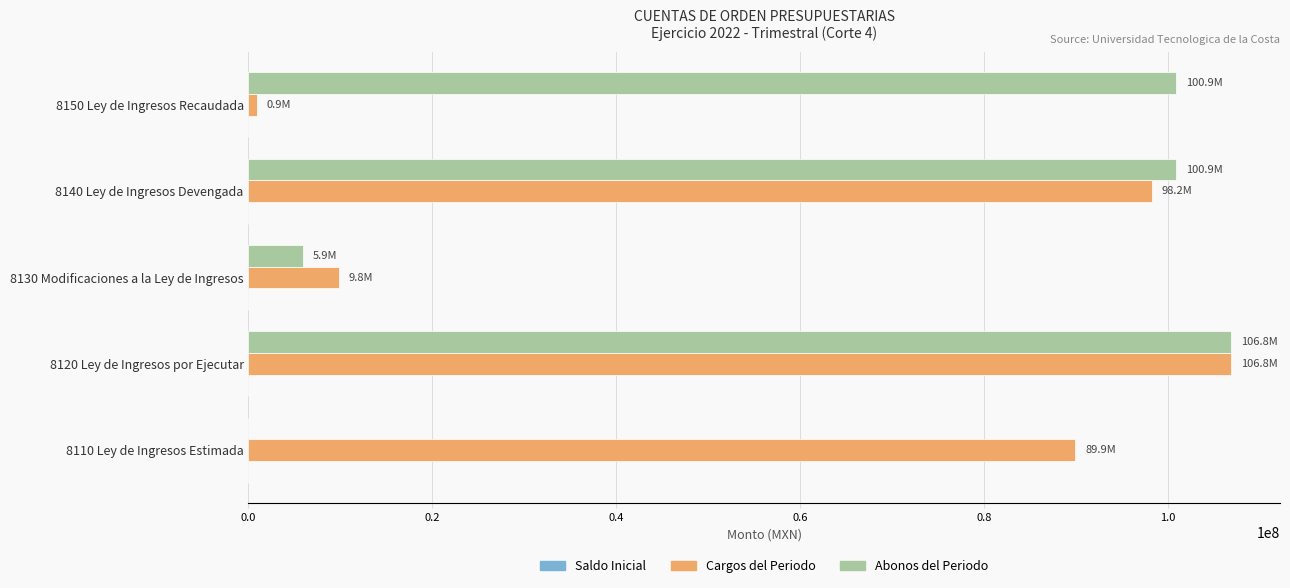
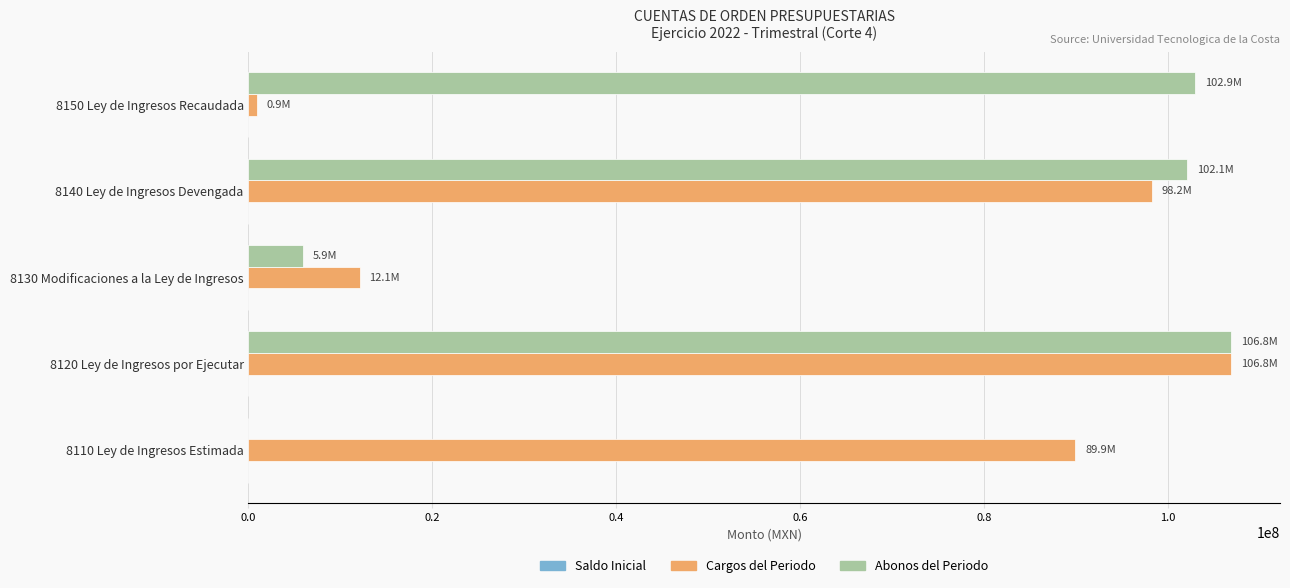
  {
    "Saldo Inicial": {
      "8150 Ley de Ingresos Recaudada": "0",
      "8140 Ley de Ingresos Devengada": "0",
      "8130 Modificaciones a la Ley de Ingresos": "0",
      "8120 Ley de Ingresos por Ejecutar": "0",
      "8110 Ley de Ingresos Estimada": "0"
    },
    "Cargos del Periodo": {
      "8150 Ley de Ingresos Recaudada": "0.9M",
      "8140 Ley de Ingresos Devengada": "98.2M",
-     "8130 Modificaciones a la Ley de Ingresos": "9.8M",
+     "8130 Modificaciones a la Ley de Ingresos": "12.1M",
      "8120 Ley de Ingresos por Ejecutar": "106.8M",
      "8110 Ley de Ingresos Estimada": "89.9M"
    },
    "Abonos del Periodo": {
-     "8150 Ley de Ingresos Recaudada": "100.9M",
-     "8140 Ley de Ingresos Devengada": "100.9M",
+     "8150 Ley de Ingresos Recaudada": "102.9M",
+     "8140 Ley de Ingresos Devengada": "102.1M",
      "8130 Modificaciones a la Ley de Ingresos": "5.9M",
      "8120 Ley de Ingresos por Ejecutar": "106.8M"
    }
  }
